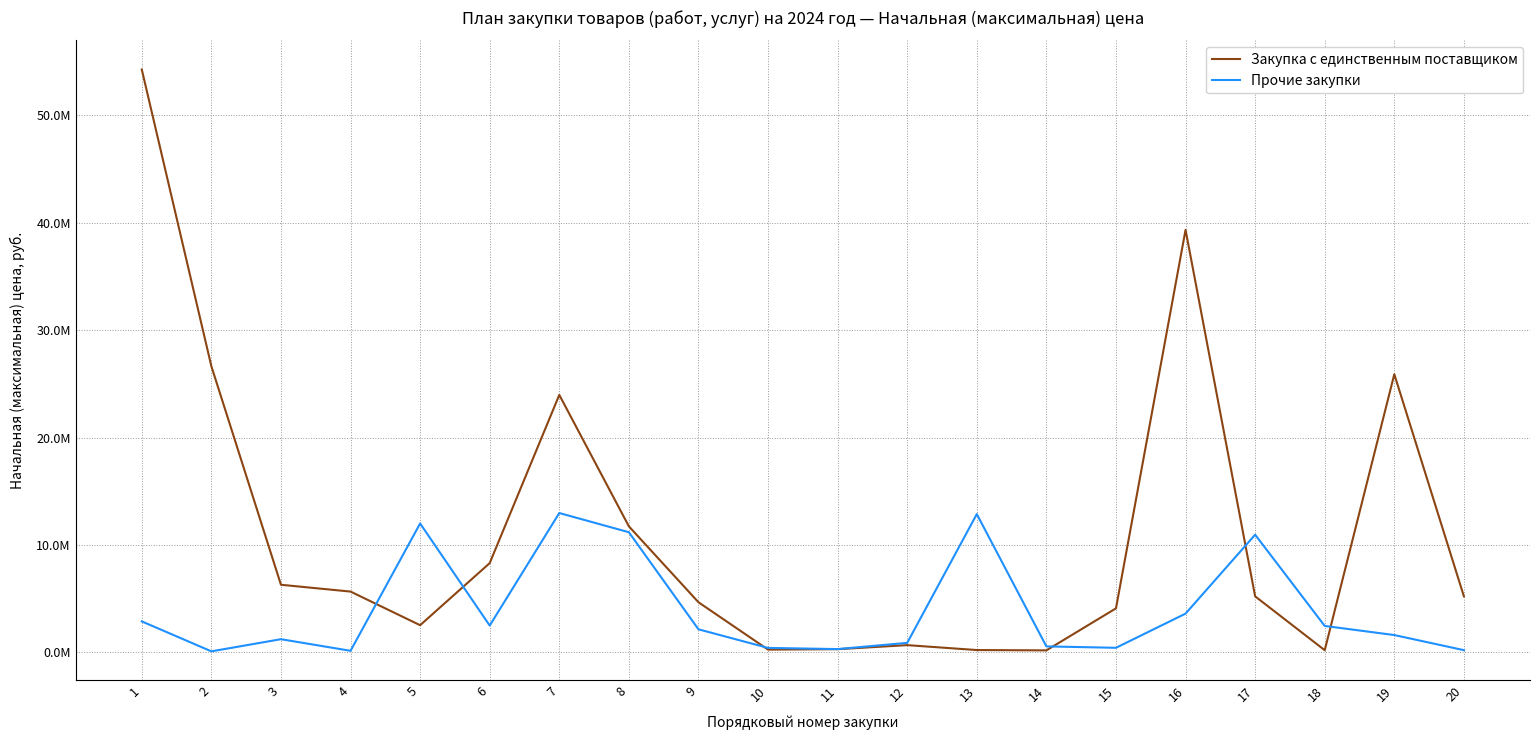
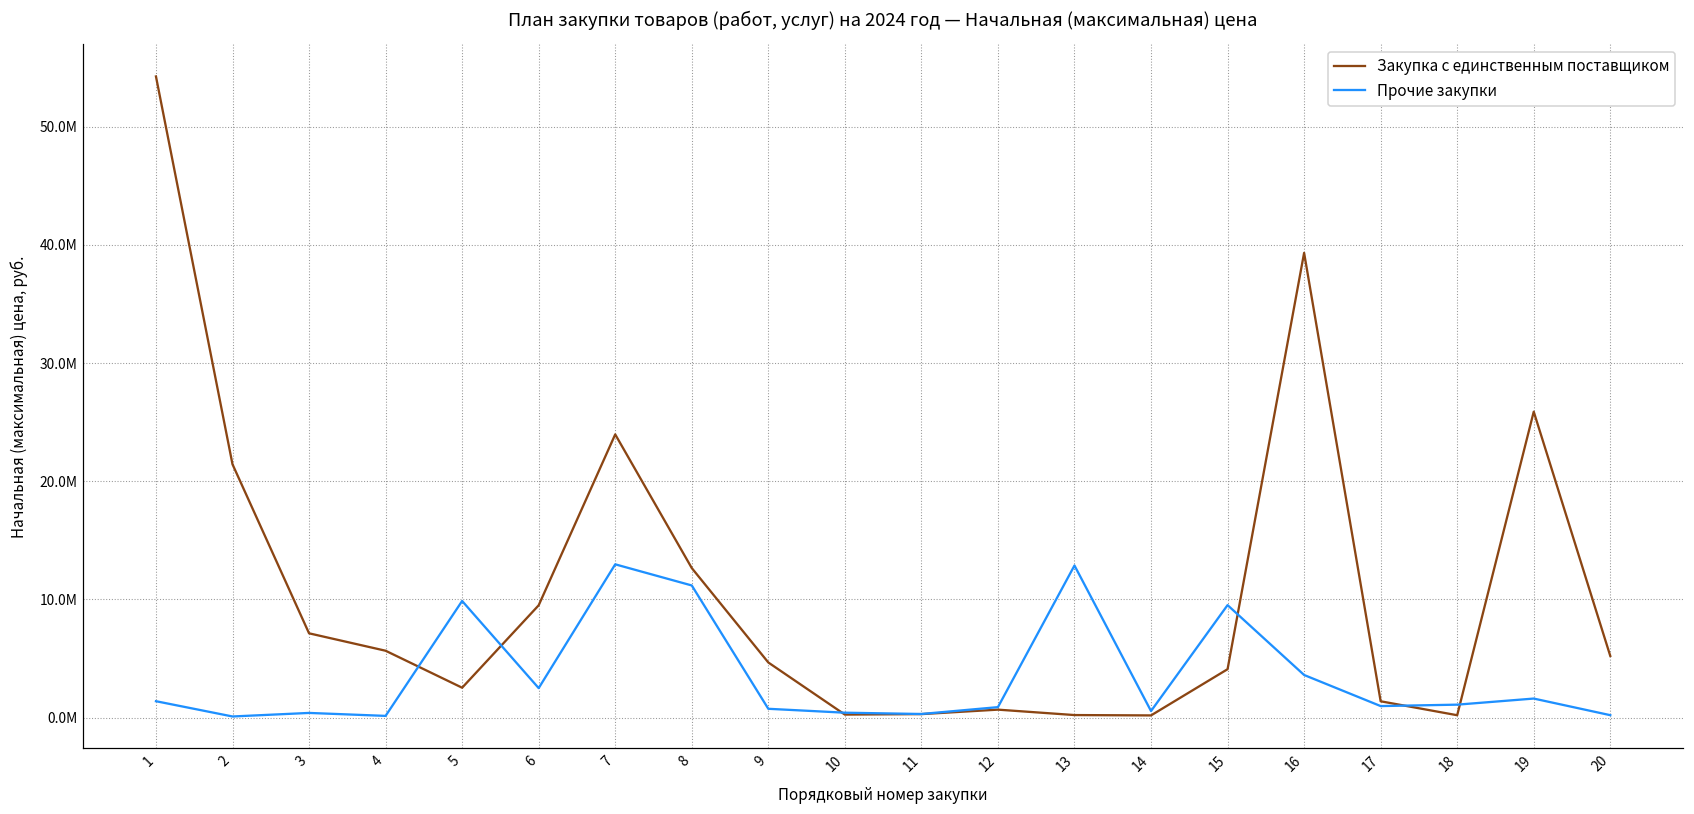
  {
    "Закупка с единственным поставщиком": {
      "1": 54200000,
-     "2": 26600000,
-     "3": 6300000,
+     "2": 21400000,
+     "3": 7100000,
      "4": 5700000,
      "5": 2500000,
-     "6": 8300000,
+     "6": 9500000,
      "7": 24000000,
-     "8": 11700000,
+     "8": 12700000,
      "9": 4700000,
      "13": 200000,
      "14": 200000,
      "15": 4100000,
      "16": 39300000,
-     "17": 5200000,
+     "17": 1400000,
      "18": 200000,
      "19": 25900000,
      "20": 5200000
    },
    "Прочие закупки": {
-     "1": 2900000,
+     "1": 1400000,
      "2": 100000,
-     "3": 1200000,
+     "3": 400000,
      "4": 200000,
-     "5": 12000000,
+     "5": 9900000,
      "6": 2500000,
      "7": 13000000,
      "8": 11200000,
-     "9": 2100000,
+     "9": 800000,
      "13": 12900000,
      "14": 600000,
-     "15": 400000,
+     "15": 9500000,
      "16": 3600000,
-     "17": 11000000,
-     "18": 2500000,
+     "17": 1000000,
+     "18": 1100000,
      "19": 1600000,
      "20": 200000
    }
  }
